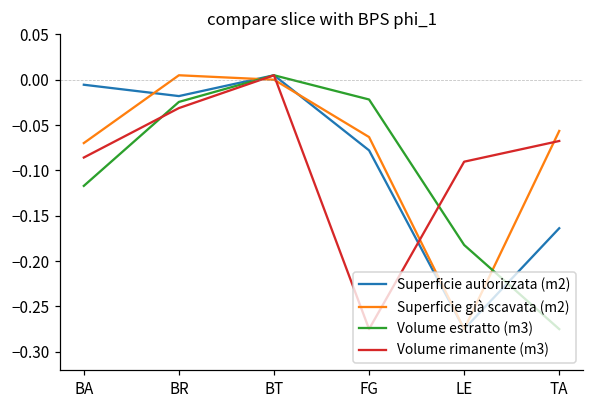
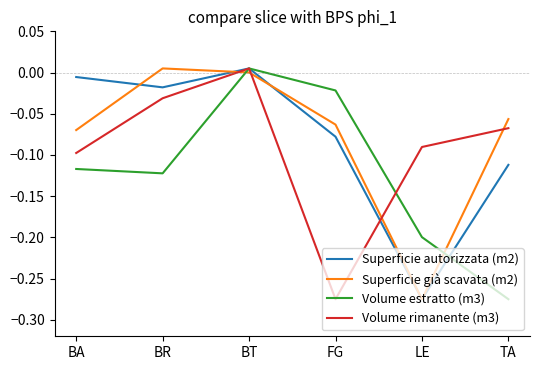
  {
    "Superficie autorizzata (m2)": {
      "BA": -0.01,
      "BR": -0.02,
      "FG": -0.08,
-     "TA": -0.16
+     "TA": -0.11
    },
    "Superficie già scavata (m2)": {
      "BA": -0.07,
      "BR": 0.01,
      "BT": 0.00,
      "FG": -0.06,
      "TA": -0.06
    },
    "Volume estratto (m3)": {
      "BA": -0.12,
-     "BR": -0.02,
+     "BR": -0.12,
      "FG": -0.02,
-     "LE": -0.18
+     "LE": -0.20
    },
    "Volume rimanente (m3)": {
-     "BA": -0.09,
+     "BA": -0.10,
      "BR": -0.03,
      "LE": -0.09,
      "TA": -0.07
    }
  }
